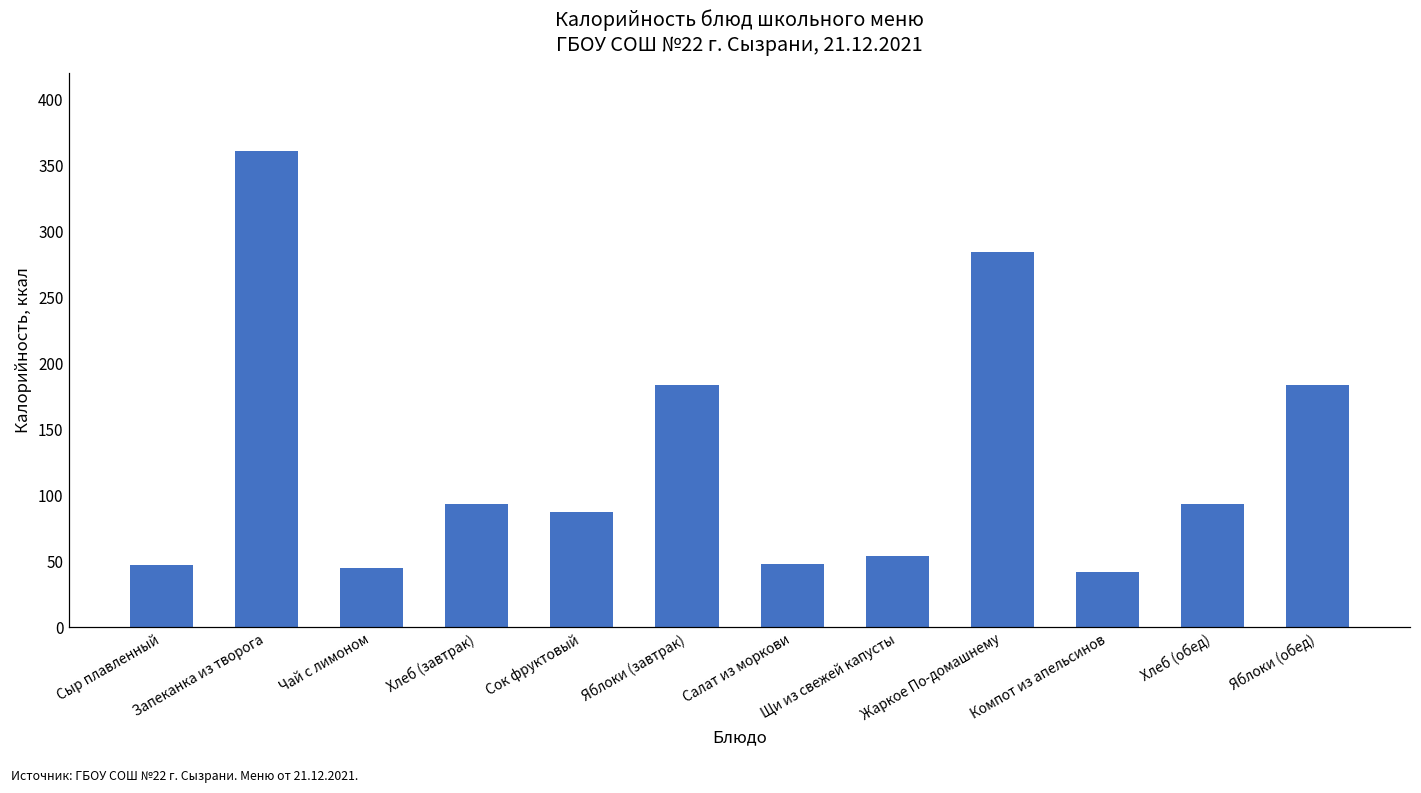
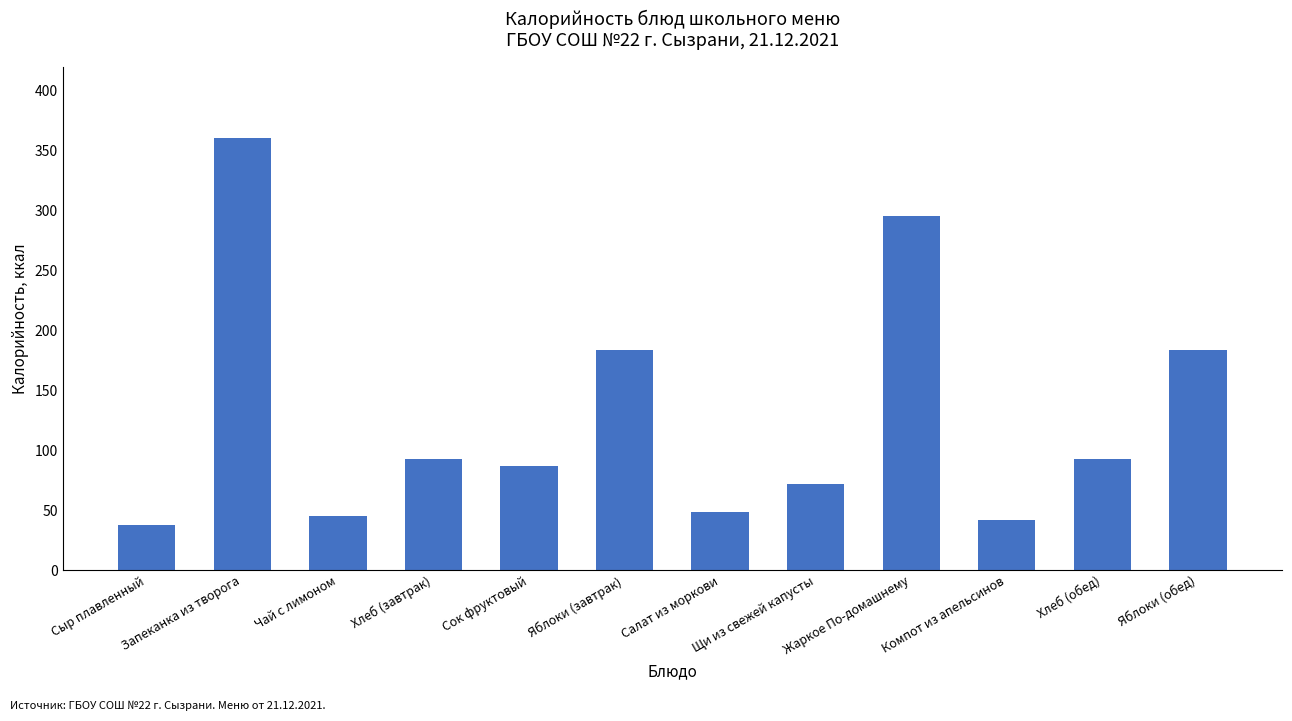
  {
-   "Сыр плавленный": 47,
+   "Сыр плавленный": 38,
    "Запеканка из творога": 361,
    "Чай с лимоном": 45,
    "Хлеб (завтрак)": 93,
    "Сок фруктовый": 87,
    "Яблоки (завтрак)": 184,
    "Салат из моркови": 48,
-   "Щи из свежей капусты": 54,
-   "Жаркое По-домашнему": 285,
+   "Щи из свежей капусты": 72,
+   "Жаркое По-домашнему": 295,
    "Компот из апельсинов": 42,
    "Хлеб (обед)": 93,
    "Яблоки (обед)": 184
  }
